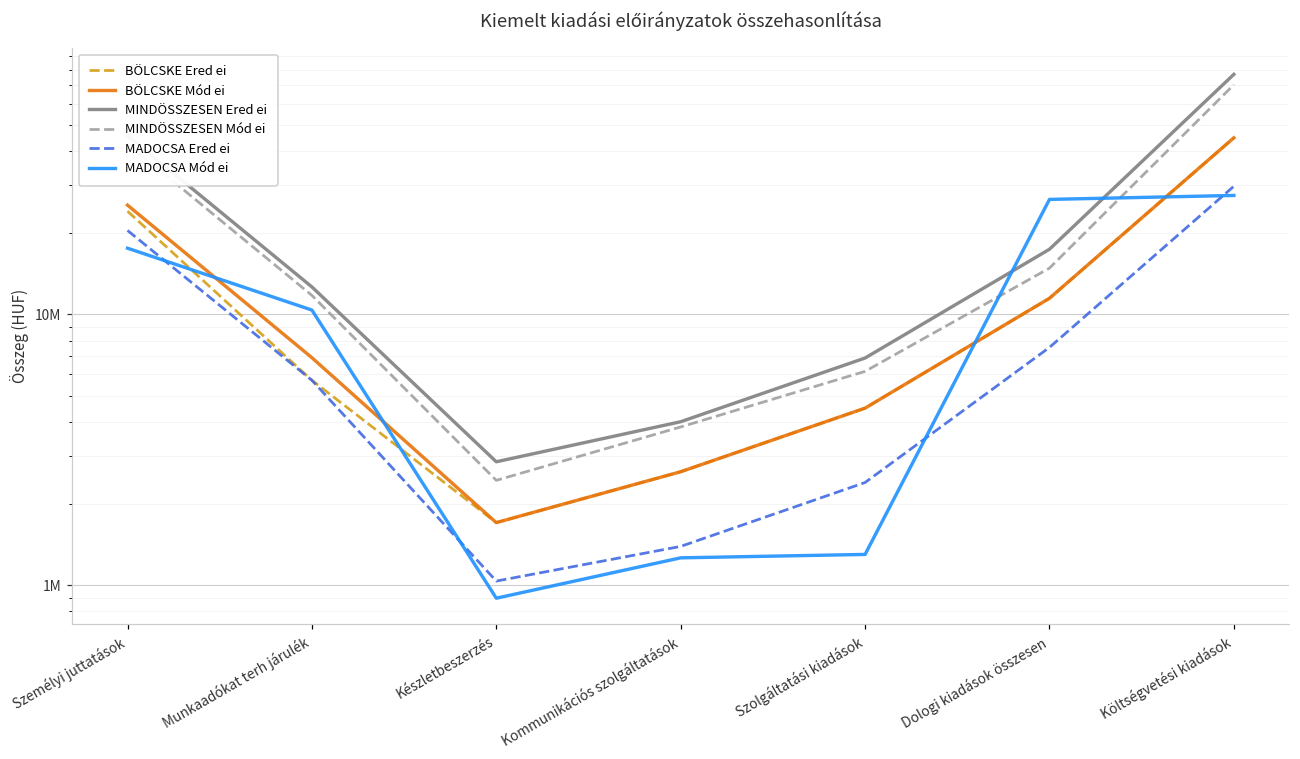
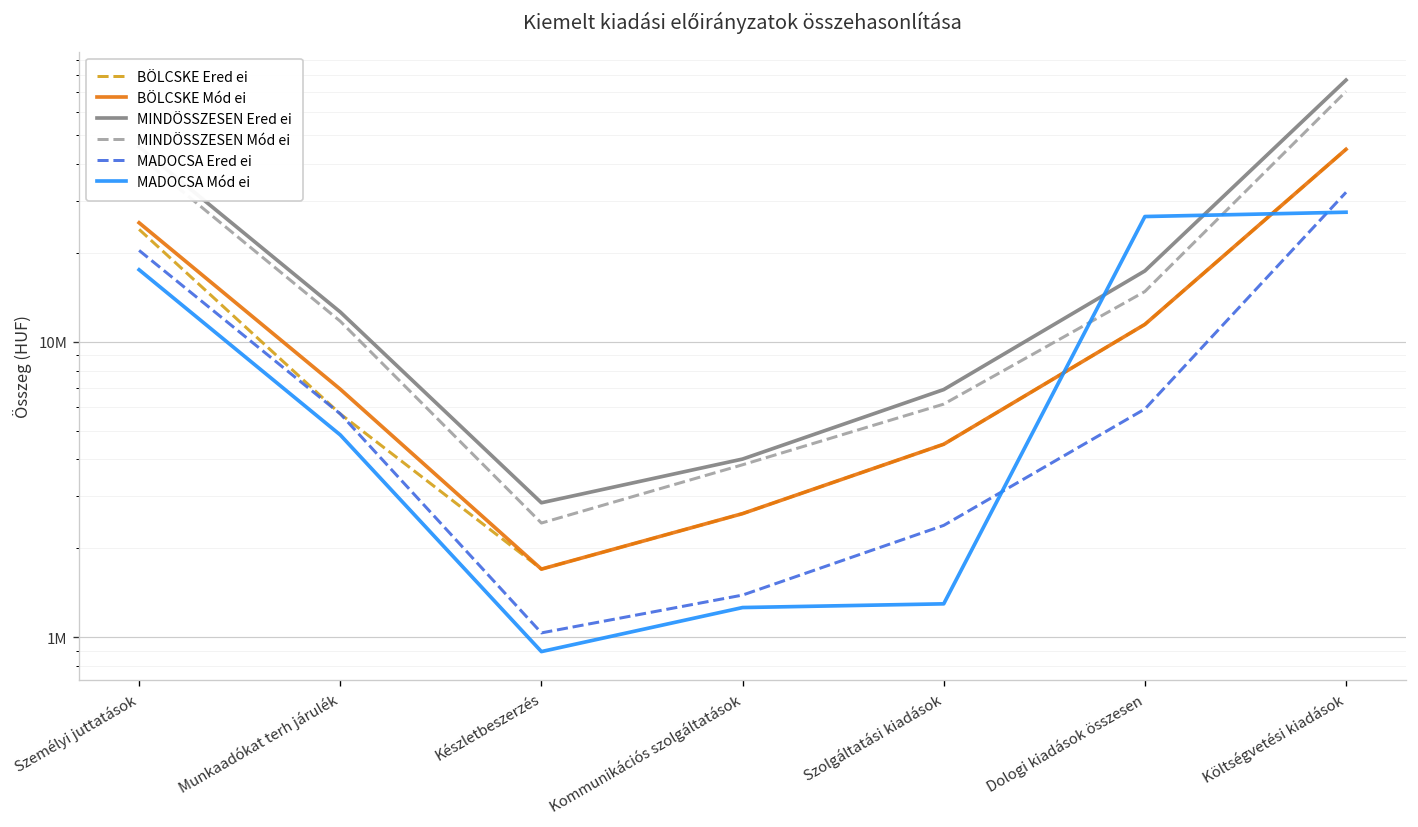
  {
    "MADOCSA Ered ei": {
      "Személyi juttatások": 20000000,
      "Készletbeszerzés": 1040000,
      "Kommunikációs szolgáltatások": 1400000,
      "Szolgáltatási kiadások": 2400000,
-     "Dologi kiadások összesen": 7500000,
-     "Költségvetési kiadások": 30000000
+     "Dologi kiadások összesen": 5900000,
+     "Költségvetési kiadások": 32000000
    },
    "MADOCSA Mód ei": {
      "Személyi juttatások": 18000000,
-     "Munkaadókat terh járulék": 10400000,
+     "Munkaadókat terh járulék": 4800000,
      "Készletbeszerzés": 890000,
      "Kommunikációs szolgáltatások": 1300000,
      "Szolgáltatási kiadások": 1300000,
      "Dologi kiadások összesen": 27000000,
      "Költségvetési kiadások": 27000000
    }
  }
